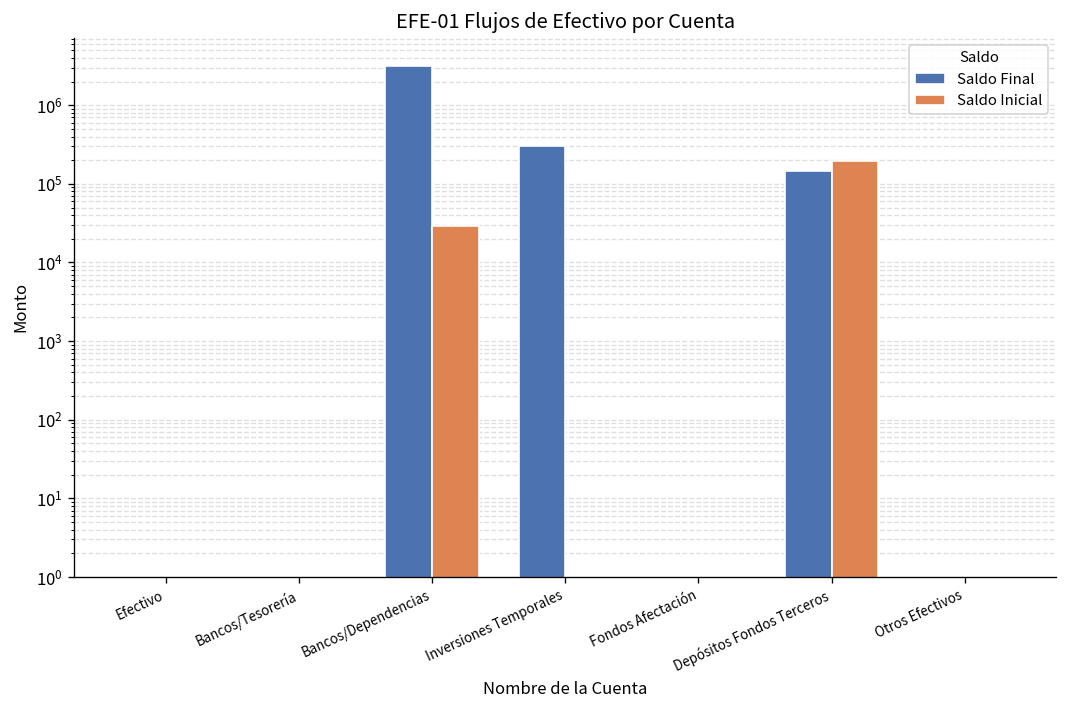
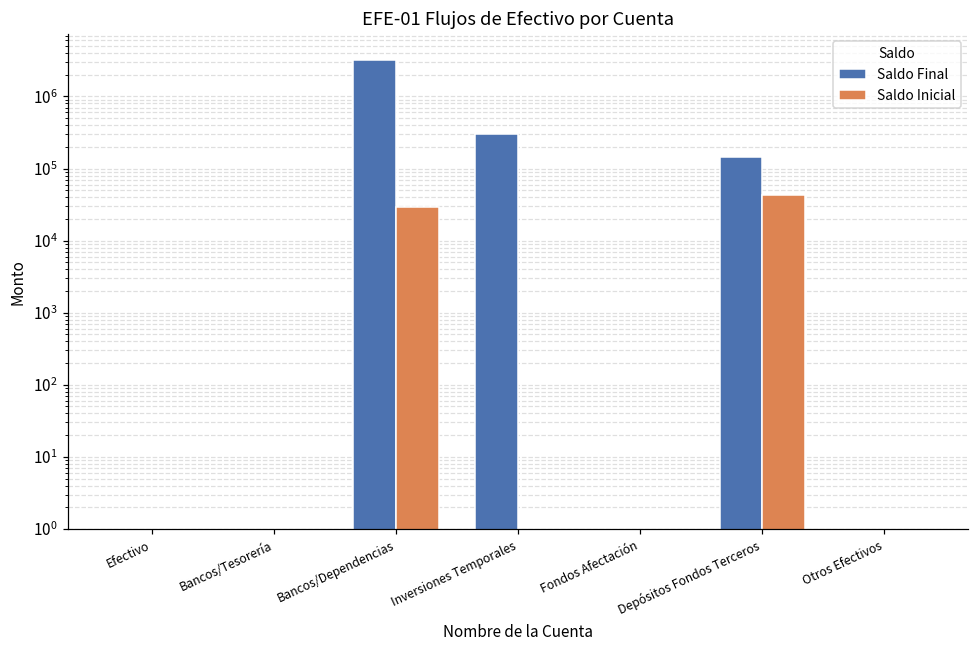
  {
    "Saldo Final": {
      "Bancos/Dependencias": 3000000,
      "Inversiones Temporales": 300000,
      "Depósitos Fondos Terceros": 140000
    },
    "Saldo Inicial": {
      "Bancos/Dependencias": 30000,
-     "Depósitos Fondos Terceros": 200000
+     "Depósitos Fondos Terceros": 40000
    }
  }
